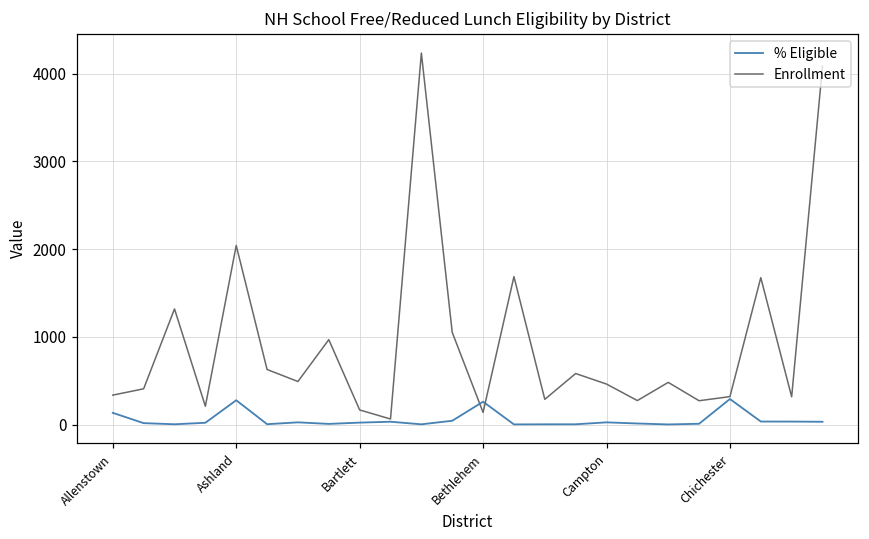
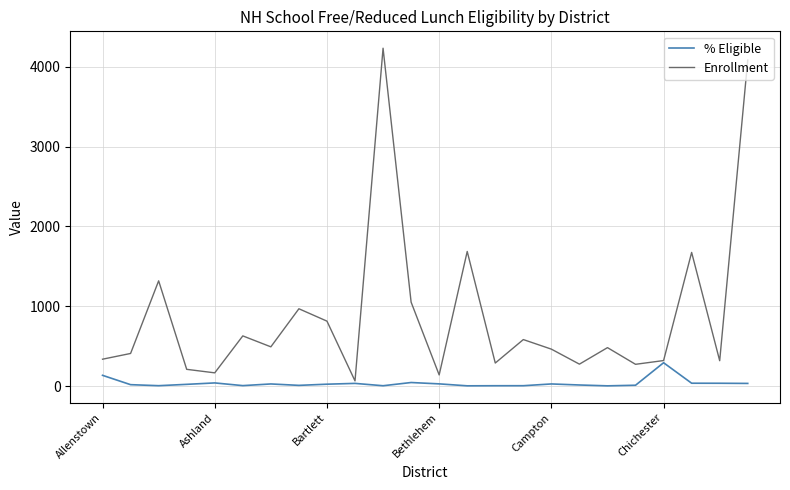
  {
    "% Eligible": {
      "Allenstown": 100,
-     "Ashland": 300,
+     "Ashland": 0,
      "Bartlett": 0,
-     "Bethlehem": 300,
+     "Bethlehem": 0,
      "Campton": 0
    },
    "Enrollment": {
      "Allenstown": 300,
-     "Ashland": 2000,
-     "Bartlett": 200,
+     "Ashland": 200,
+     "Bartlett": 800,
      "Bethlehem": 100,
      "Campton": 500
    }
  }
